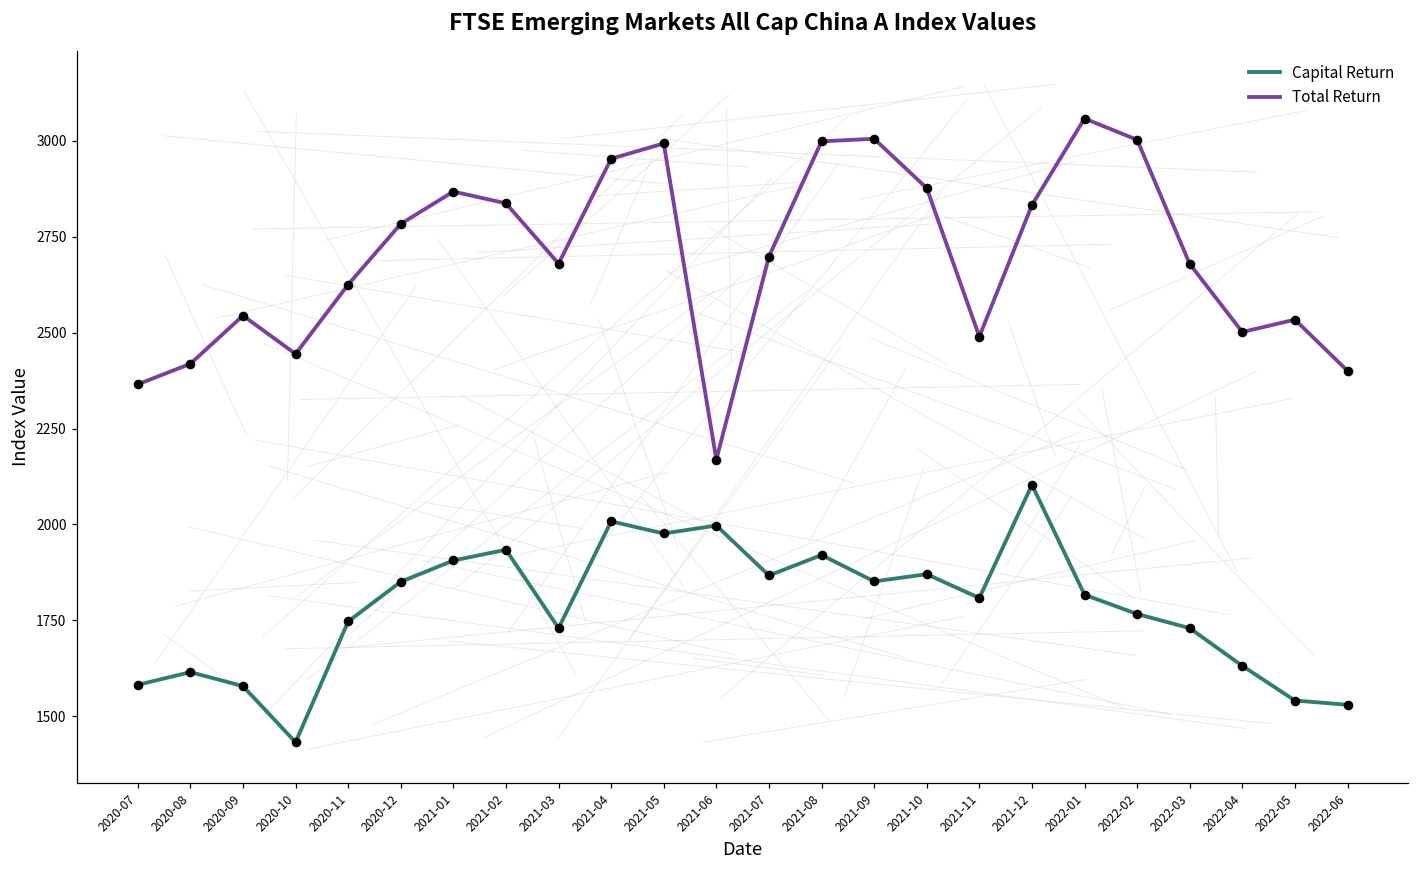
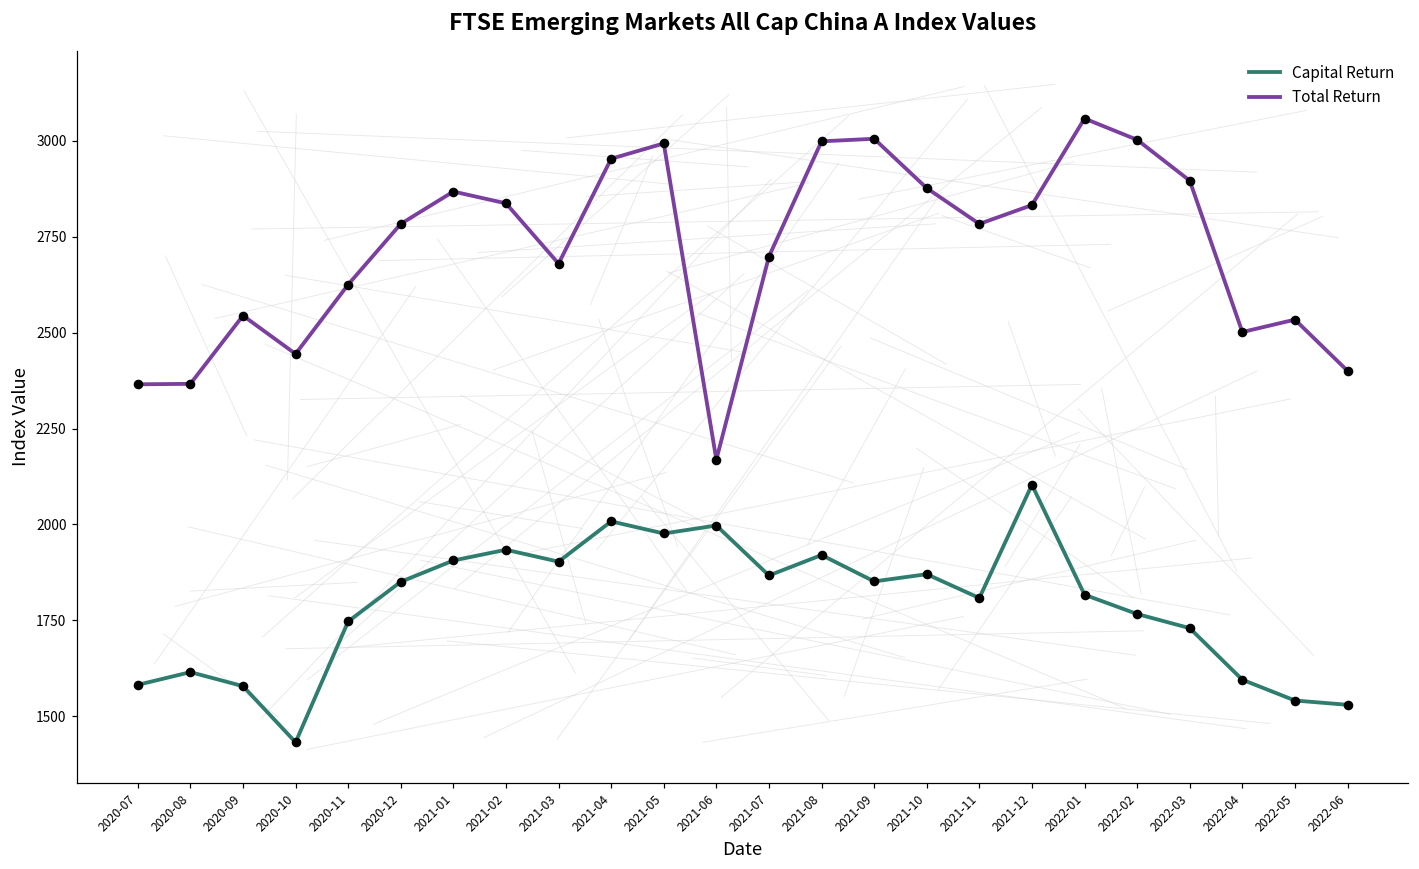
  {
    "Capital Return": {
      "2020-07": 1580,
      "2020-08": 1610,
      "2020-09": 1580,
      "2020-10": 1430,
      "2020-11": 1750,
      "2020-12": 1850,
      "2021-01": 1910,
      "2021-02": 1930,
-     "2021-03": 1730,
+     "2021-03": 1900,
      "2021-04": 2010,
      "2021-05": 1980,
      "2021-06": 2000,
      "2021-07": 1870,
      "2021-08": 1920,
      "2021-09": 1850,
      "2021-10": 1870,
      "2021-11": 1810,
      "2021-12": 2100,
      "2022-01": 1820,
      "2022-02": 1770,
      "2022-03": 1730,
-     "2022-04": 1630,
+     "2022-04": 1600,
      "2022-05": 1540,
      "2022-06": 1530
    },
    "Total Return": {
      "2020-07": 2370,
-     "2020-08": 2420,
+     "2020-08": 2370,
      "2020-09": 2540,
      "2020-10": 2440,
      "2020-11": 2630,
      "2020-12": 2780,
      "2021-01": 2870,
      "2021-02": 2840,
      "2021-03": 2680,
      "2021-04": 2950,
      "2021-05": 2990,
      "2021-06": 2170,
      "2021-07": 2700,
      "2021-08": 3000,
      "2021-09": 3010,
      "2021-10": 2880,
-     "2021-11": 2490,
+     "2021-11": 2780,
      "2021-12": 2830,
      "2022-01": 3060,
      "2022-02": 3000,
-     "2022-03": 2680,
+     "2022-03": 2900,
      "2022-04": 2500,
      "2022-05": 2530,
      "2022-06": 2400
    }
  }
